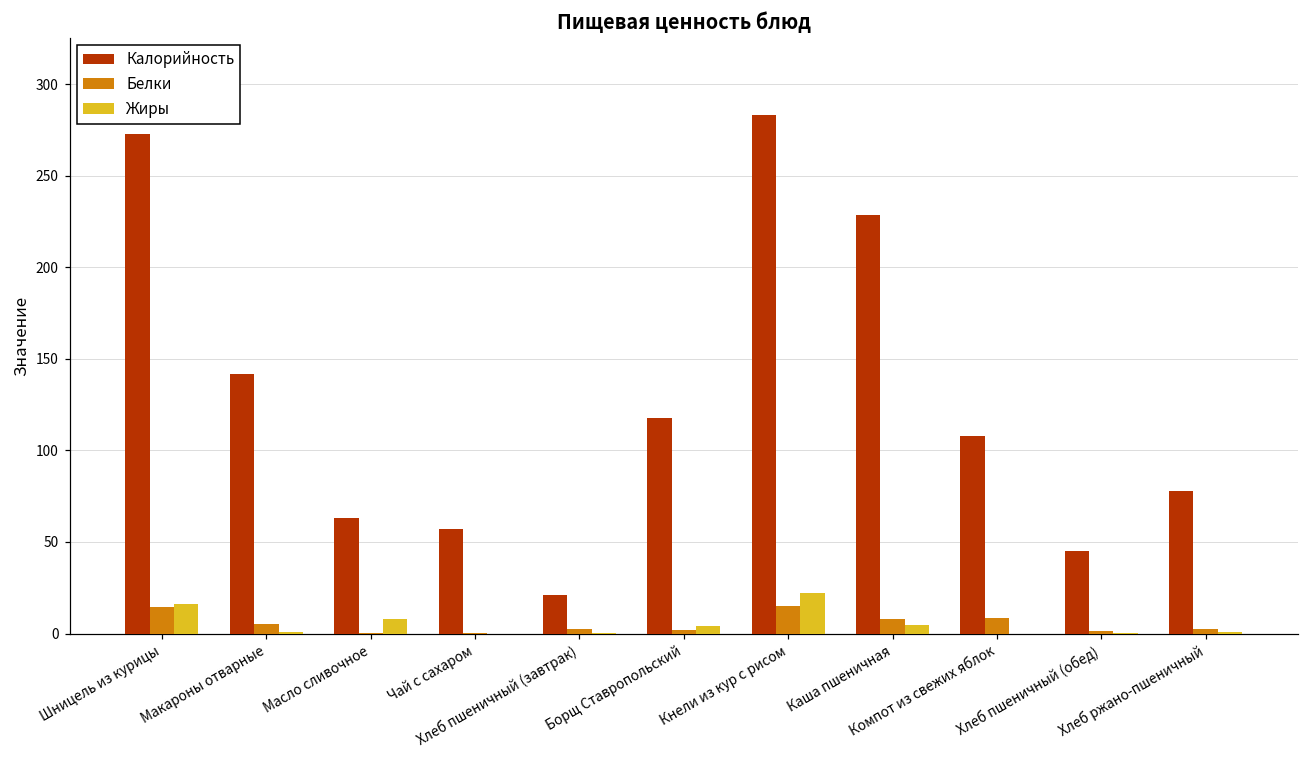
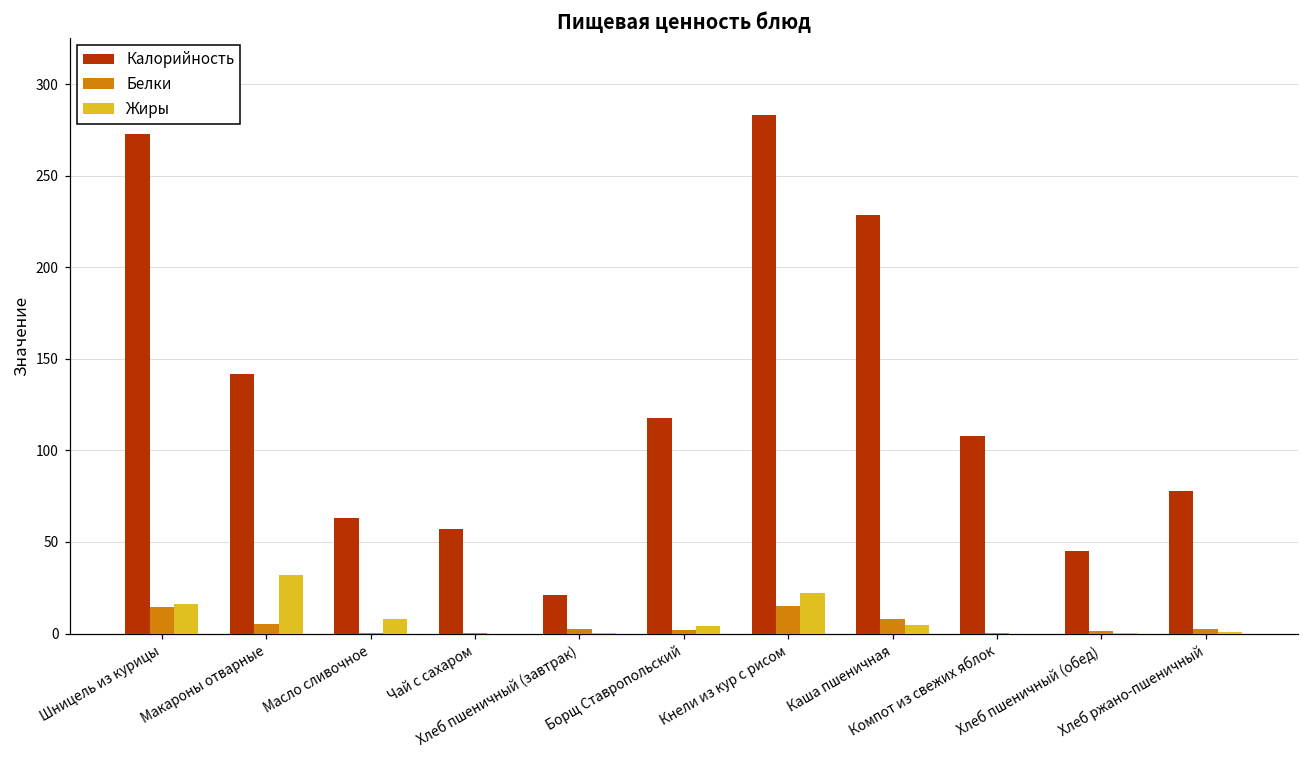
  {
    "Калорийность": {
      "Шницель из курицы": 273,
      "Макароны отварные": 142,
      "Масло сливочное": 63,
      "Чай с сахаром": 57,
      "Хлеб пшеничный (завтрак)": 21,
      "Борщ Ставропольский": 118,
      "Кнели из кур с рисом": 283,
      "Каша пшеничная": 229,
      "Компот из свежих яблок": 108,
      "Хлеб пшеничный (обед)": 45,
      "Хлеб ржано-пшеничный": 78
    },
    "Белки": {
      "Шницель из курицы": 15,
      "Макароны отварные": 5,
      "Хлеб пшеничный (завтрак)": 2,
      "Борщ Ставропольский": 2,
      "Кнели из кур с рисом": 15,
      "Каша пшеничная": 8,
-     "Компот из свежих яблок": 8,
+     "Компот из свежих яблок": 0,
      "Хлеб пшеничный (обед)": 2,
      "Хлеб ржано-пшеничный": 3
    },
    "Жиры": {
      "Шницель из курицы": 16,
-     "Макароны отварные": 1,
+     "Макароны отварные": 32,
      "Масло сливочное": 8,
      "Чай с сахаром": 0,
      "Борщ Ставропольский": 4,
      "Кнели из кур с рисом": 22,
      "Каша пшеничная": 4,
      "Компот из свежих яблок": 0
    }
  }
